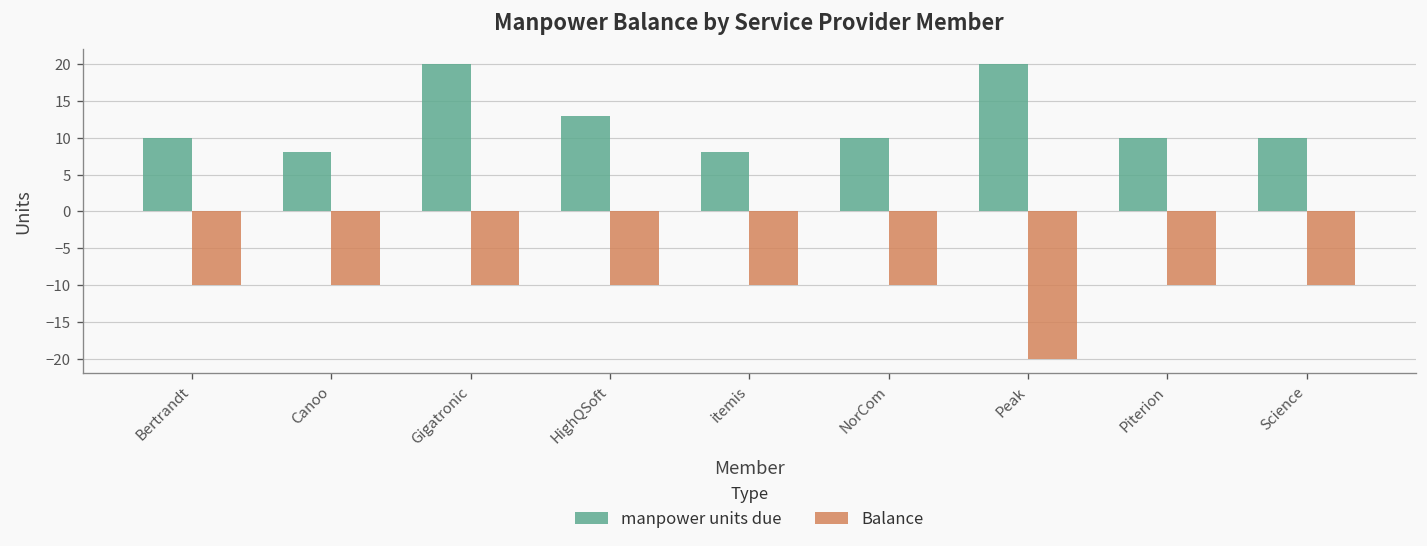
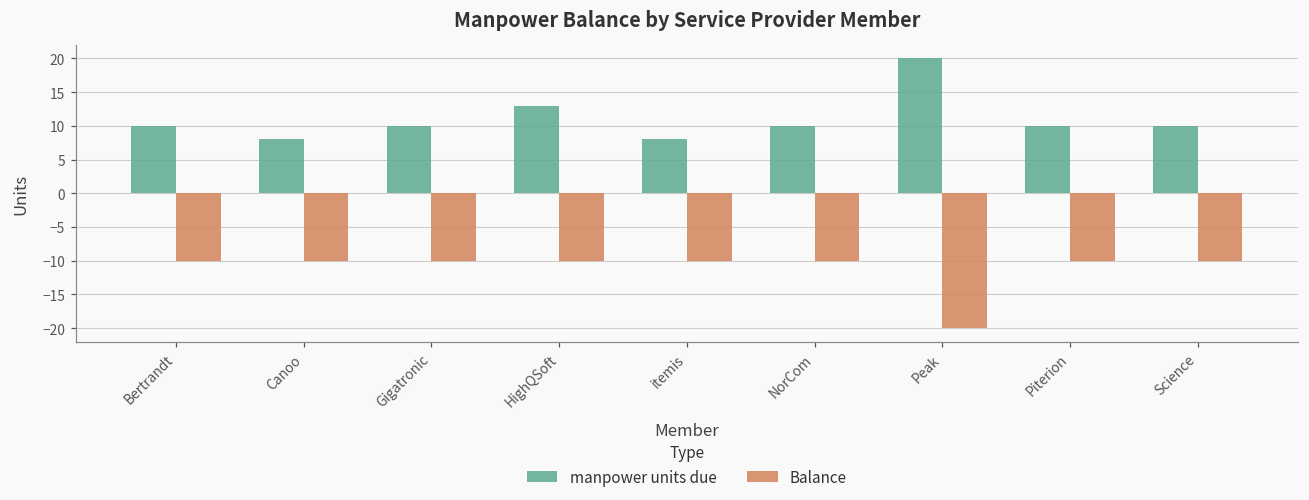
  {
    "manpower units due": {
      "Bertrandt": 10,
      "Canoo": 8,
-     "Gigatronic": 20,
+     "Gigatronic": 10,
      "HighQSoft": 13,
      "itemis": 8,
      "NorCom": 10,
      "Peak": 20,
      "Piterion": 10,
      "Science": 10
    },
    "Balance": {
      "Bertrandt": -10,
      "Canoo": -10,
      "Gigatronic": -10,
      "HighQSoft": -10,
      "itemis": -10,
      "NorCom": -10,
      "Peak": -20,
      "Piterion": -10,
      "Science": -10
    }
  }
